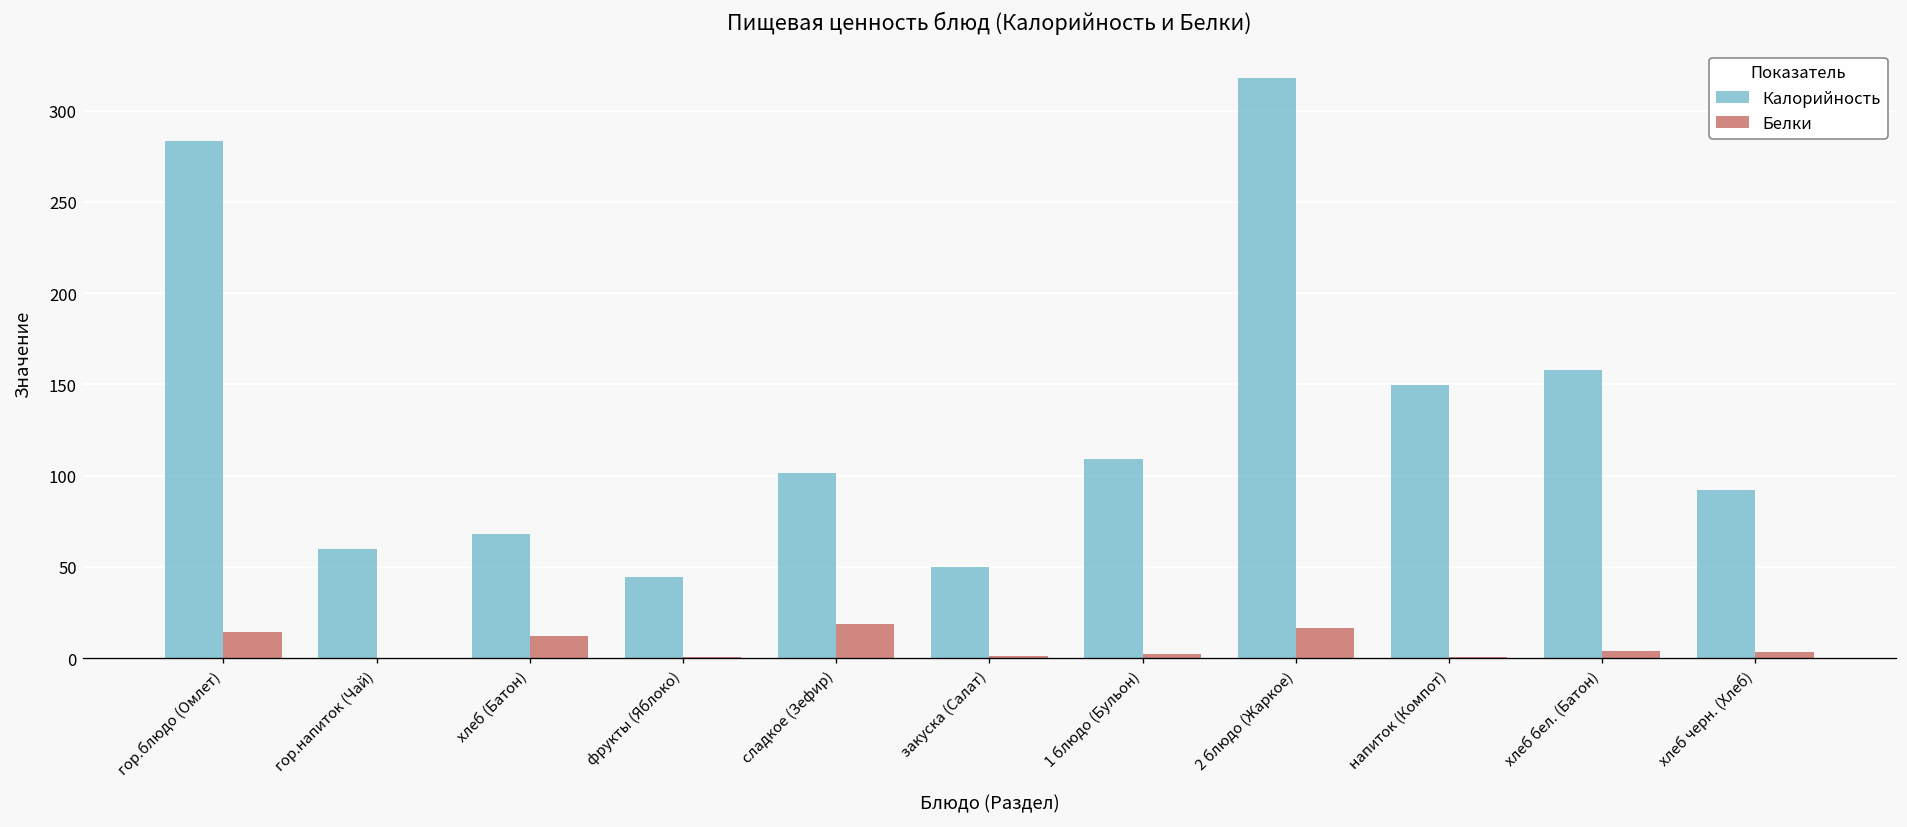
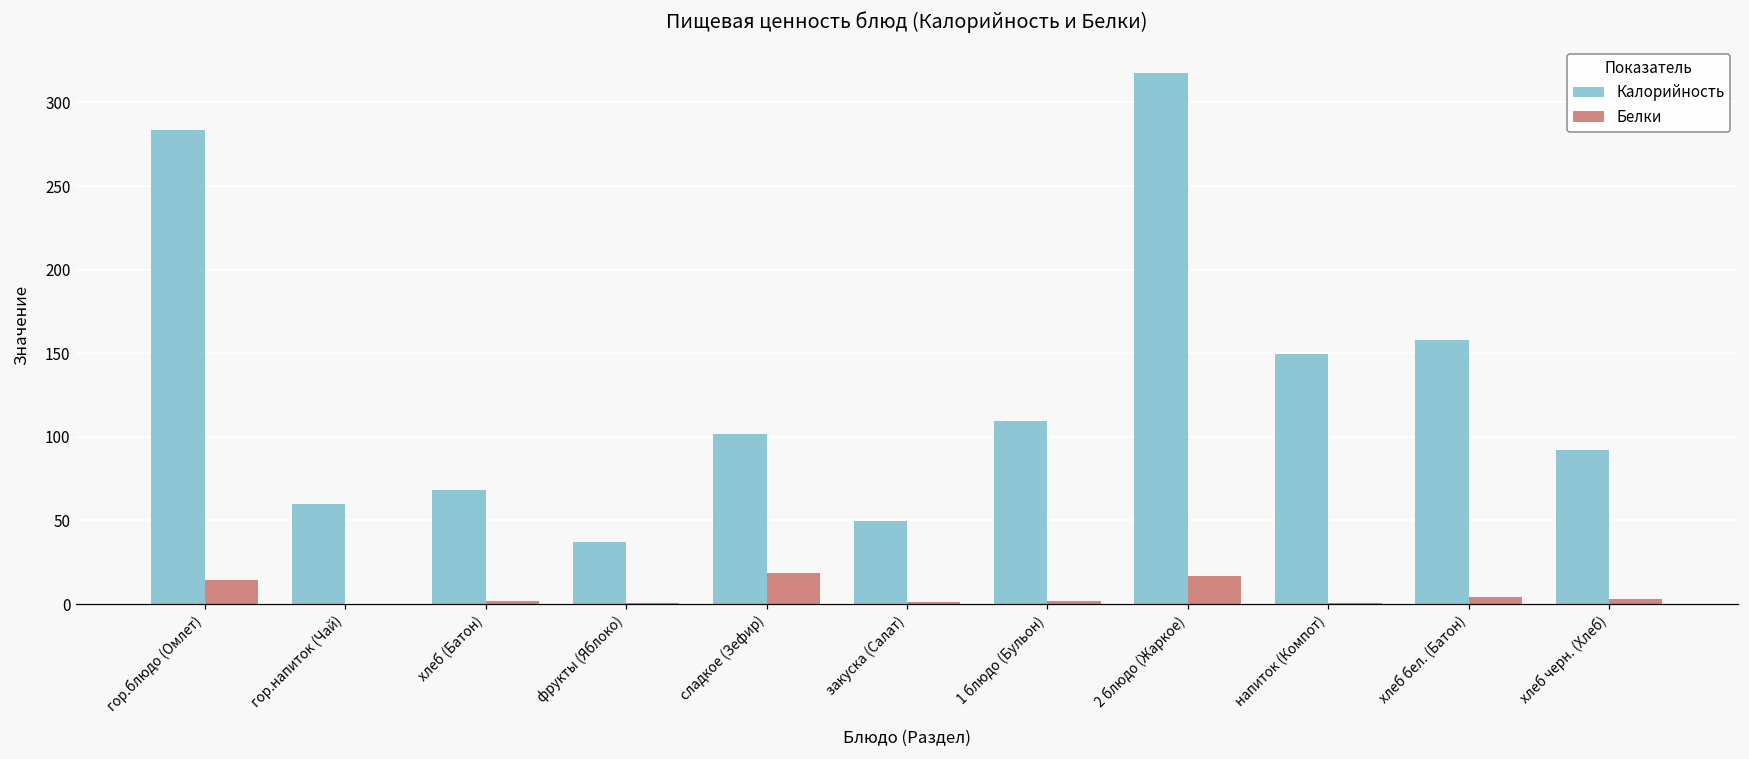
  {
    "Калорийность": {
      "гор.блюдо (Омлет)": 284,
      "гор.напиток (Чай)": 60,
      "хлеб (Батон)": 68,
-     "фрукты (Яблоко)": 44,
+     "фрукты (Яблоко)": 37,
      "сладкое (Зефир)": 102,
      "закуска (Салат)": 50,
      "1 блюдо (Бульон)": 109,
      "2 блюдо (Жаркое)": 318,
      "напиток (Компот)": 150,
      "хлеб бел. (Батон)": 158,
      "хлеб черн. (Хлеб)": 92
    },
    "Белки": {
      "гор.блюдо (Омлет)": 14,
-     "хлеб (Батон)": 12,
+     "хлеб (Батон)": 2,
      "сладкое (Зефир)": 19,
      "1 блюдо (Бульон)": 2,
      "2 блюдо (Жаркое)": 17,
      "хлеб бел. (Батон)": 4,
      "хлеб черн. (Хлеб)": 3
    }
  }
